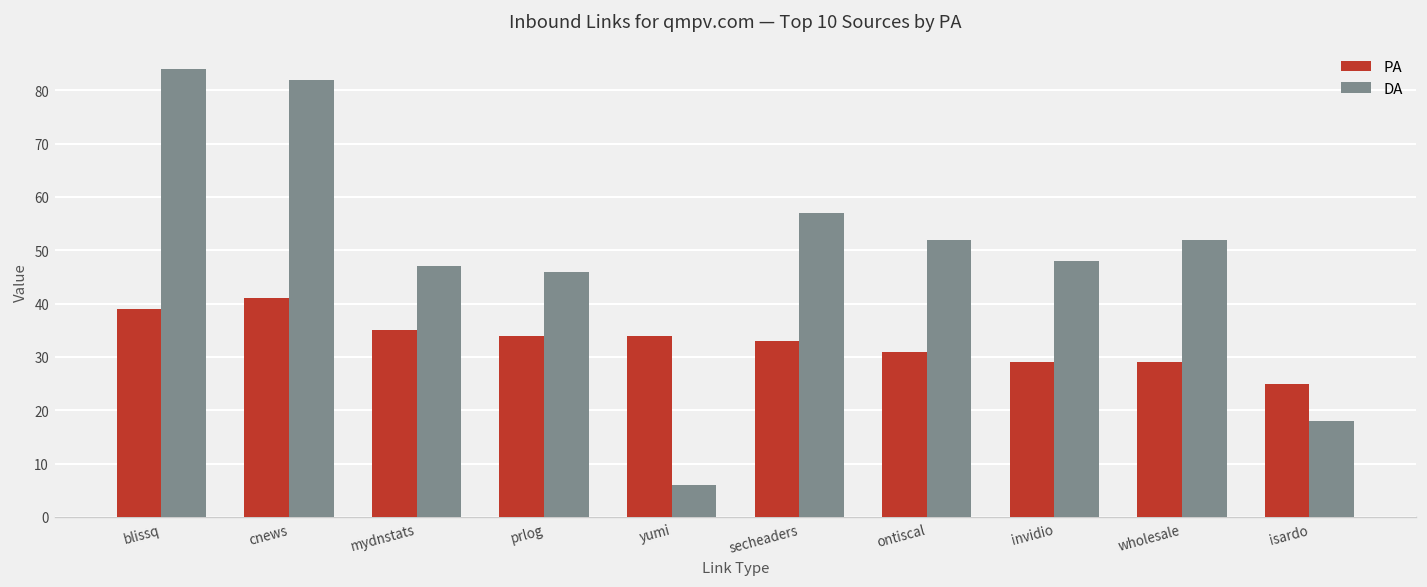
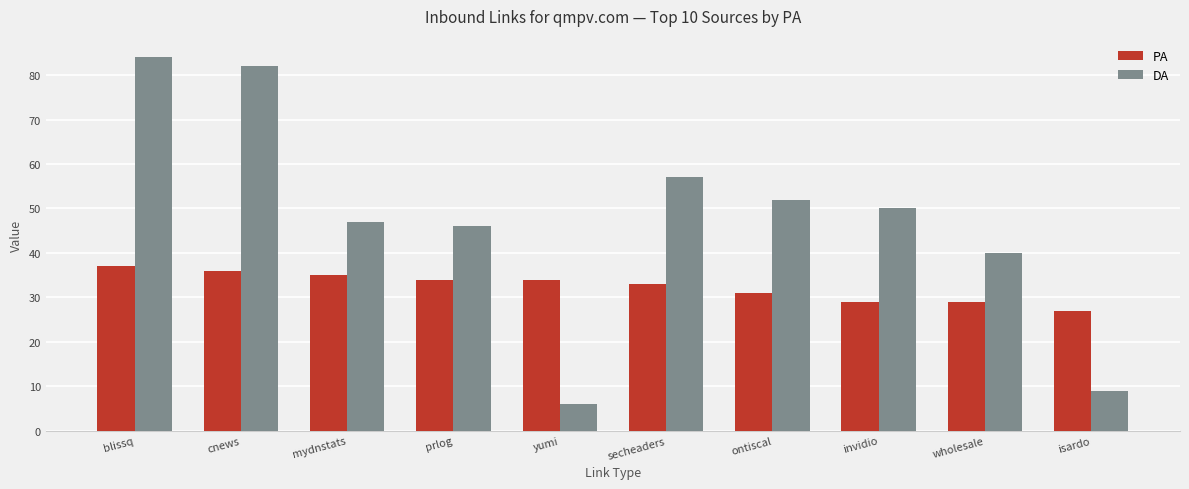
  {
    "PA": {
-     "blissq": 39,
-     "cnews": 41,
+     "blissq": 37,
+     "cnews": 36,
      "mydnstats": 35,
      "prlog": 34,
      "yumi": 34,
      "secheaders": 33,
      "ontiscal": 31,
      "invidio": 29,
      "wholesale": 29,
-     "isardo": 25
+     "isardo": 27
    },
    "DA": {
      "blissq": 84,
      "cnews": 82,
      "mydnstats": 47,
      "prlog": 46,
      "yumi": 6,
      "secheaders": 57,
      "ontiscal": 52,
-     "invidio": 48,
-     "wholesale": 52,
-     "isardo": 18
+     "invidio": 50,
+     "wholesale": 40,
+     "isardo": 9
    }
  }
